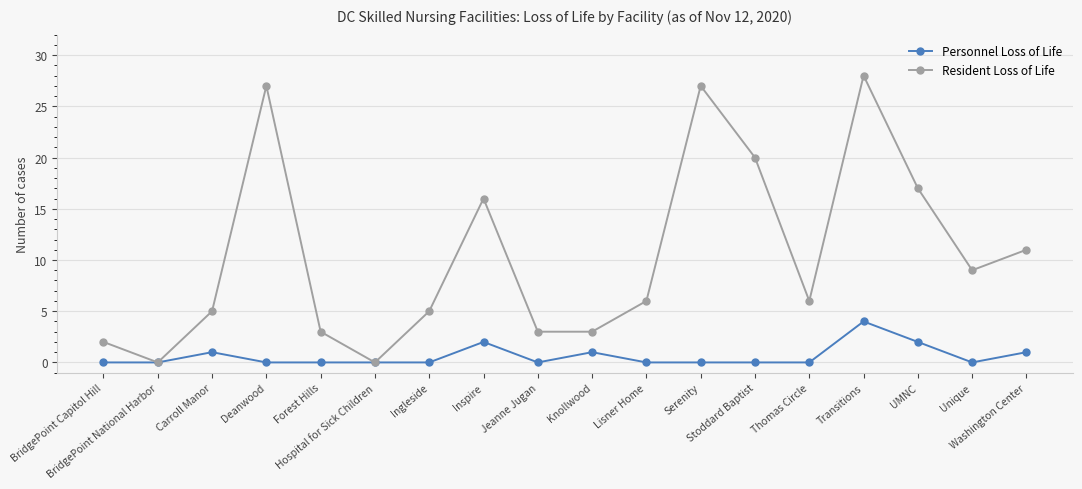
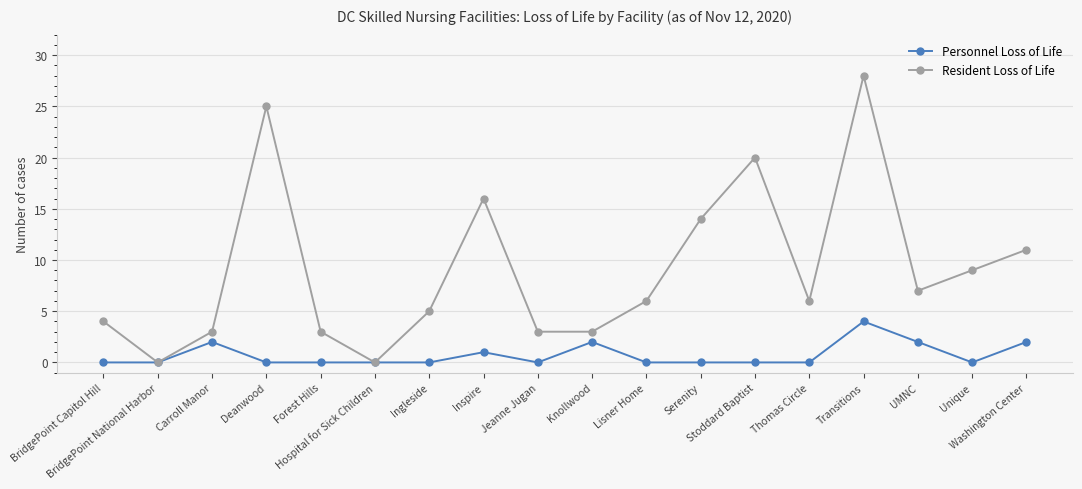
  {
    "Personnel Loss of Life": {
      "BridgePoint Capitol Hill": 0,
-     "Carroll Manor": 1,
+     "Carroll Manor": 2,
      "Deanwood": 0,
      "Forest Hills": 0,
      "Ingleside": 0,
-     "Inspire": 2,
+     "Inspire": 1,
      "Jeanne Jugan": 0,
-     "Knollwood": 1,
+     "Knollwood": 2,
      "Lisner Home": 0,
      "Serenity": 0,
      "Stoddard Baptist": 0,
      "Thomas Circle": 0,
      "Transitions": 4,
      "UMNC": 2,
      "Unique": 0,
-     "Washington Center": 1
+     "Washington Center": 2
    },
    "Resident Loss of Life": {
-     "BridgePoint Capitol Hill": 2,
-     "Carroll Manor": 5,
-     "Deanwood": 27,
+     "BridgePoint Capitol Hill": 4,
+     "Carroll Manor": 3,
+     "Deanwood": 25,
      "Forest Hills": 3,
      "Ingleside": 5,
      "Inspire": 16,
      "Jeanne Jugan": 3,
      "Knollwood": 3,
      "Lisner Home": 6,
-     "Serenity": 27,
+     "Serenity": 14,
      "Stoddard Baptist": 20,
      "Thomas Circle": 6,
      "Transitions": 28,
-     "UMNC": 17,
+     "UMNC": 7,
      "Unique": 9,
      "Washington Center": 11
    }
  }
